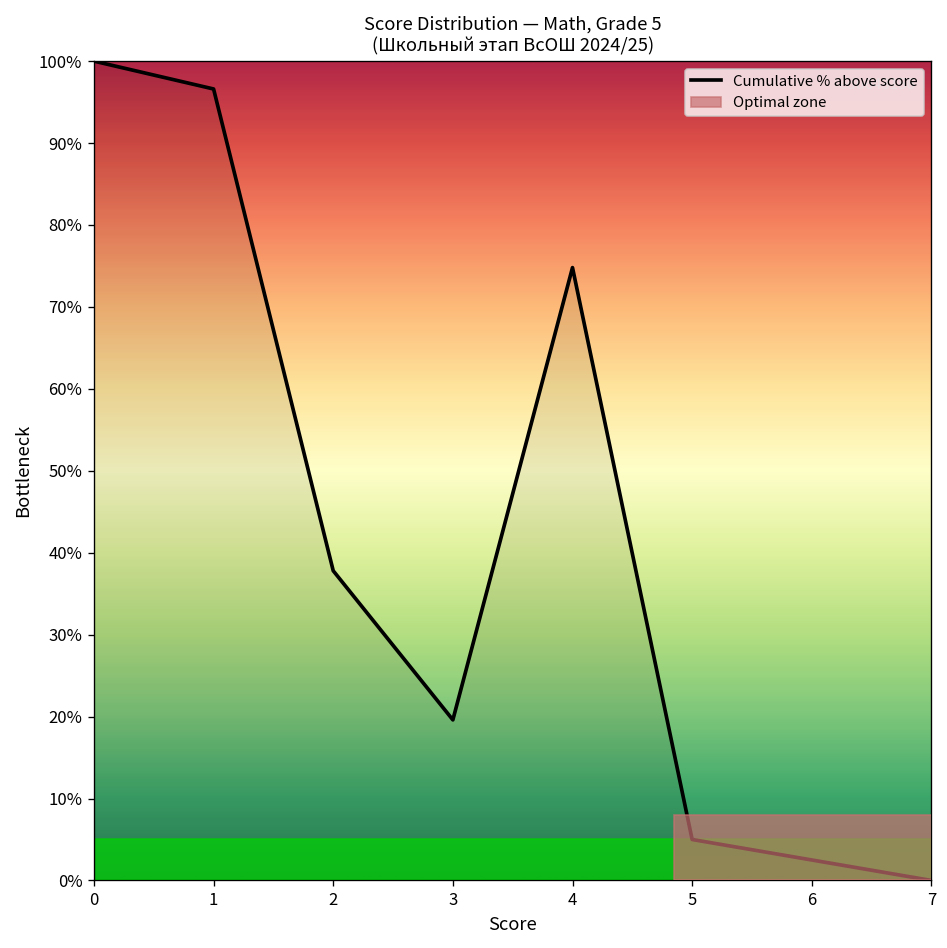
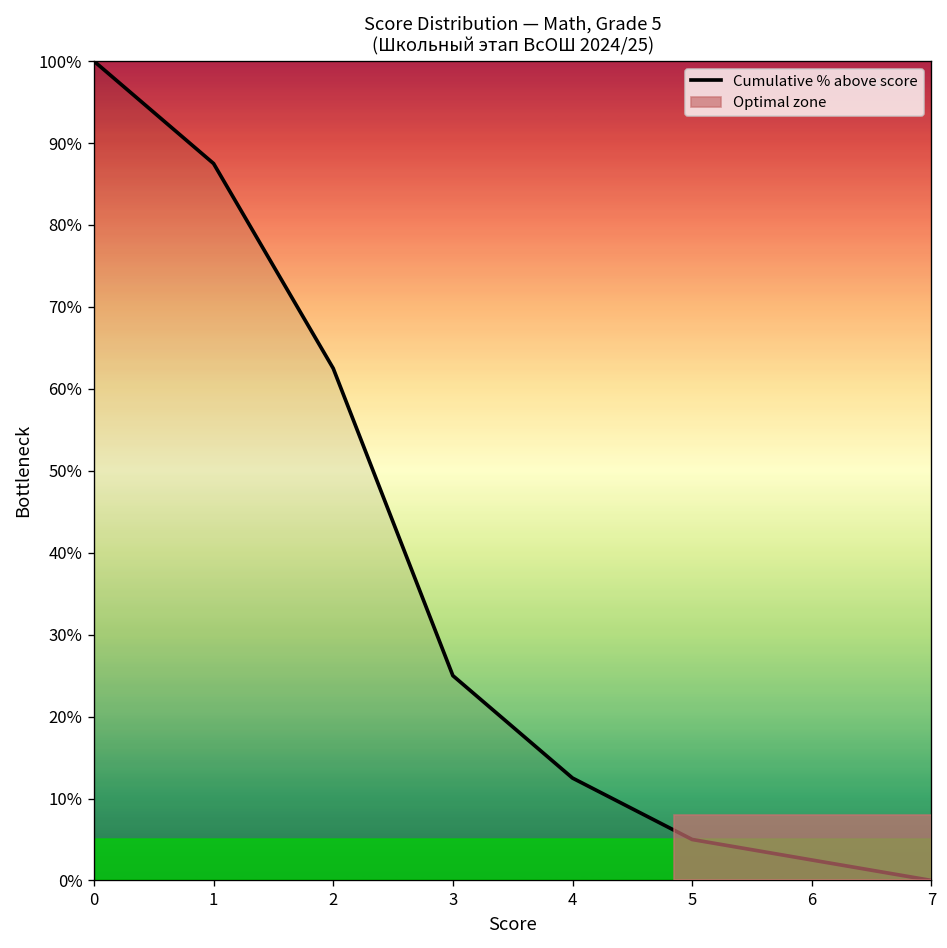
  {
    "0": "100%",
-   "1": "97%",
-   "2": "38%",
-   "3": "20%",
-   "4": "75%"
+   "1": "88%",
+   "2": "63%",
+   "3": "25%",
+   "4": "13%"
  }
